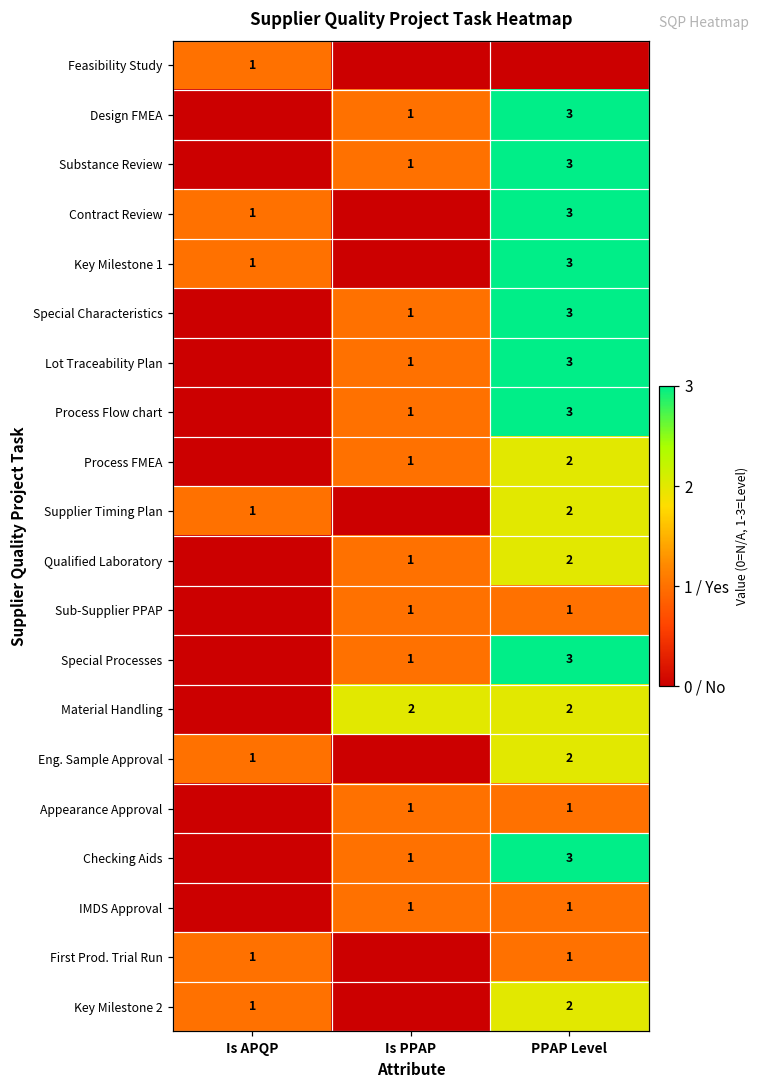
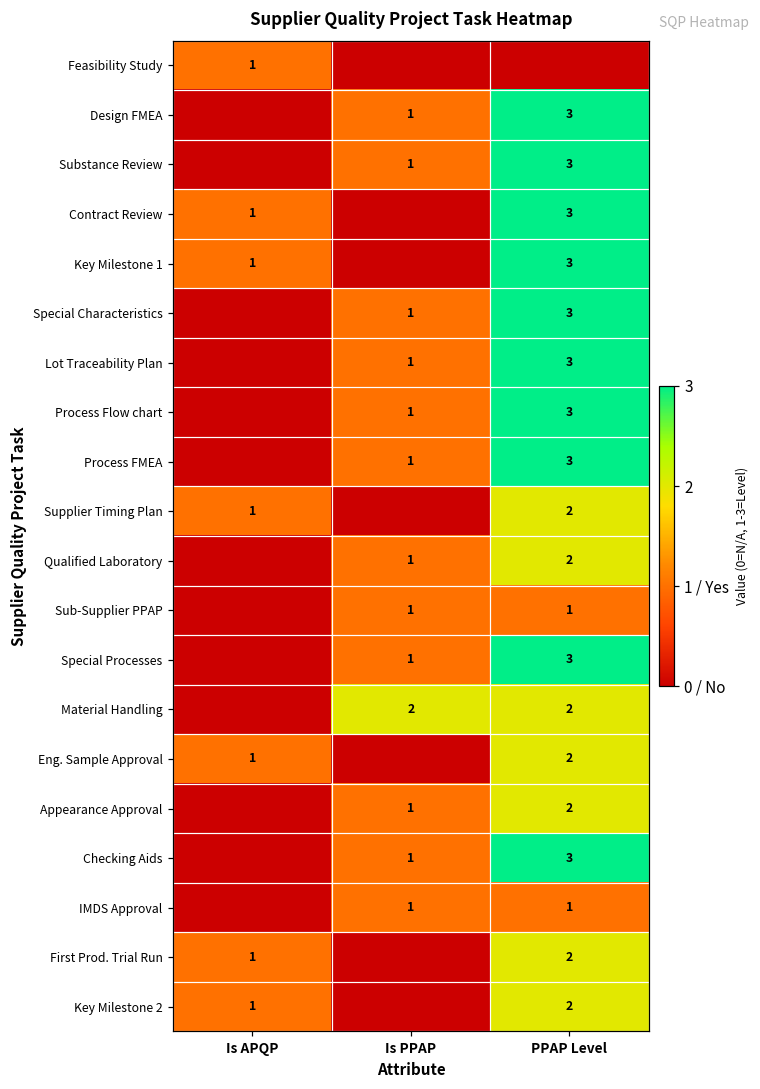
  {
    "Feasibility Study": {
      "Is APQP": 1
    },
    "Design FMEA": {
      "Is PPAP": 1,
      "PPAP Level": 3
    },
    "Substance Review": {
      "Is PPAP": 1,
      "PPAP Level": 3
    },
    "Contract Review": {
      "Is APQP": 1,
      "PPAP Level": 3
    },
    "Key Milestone 1": {
      "Is APQP": 1,
      "PPAP Level": 3
    },
    "Special Characteristics": {
      "Is PPAP": 1,
      "PPAP Level": 3
    },
    "Lot Traceability Plan": {
      "Is PPAP": 1,
      "PPAP Level": 3
    },
    "Process Flow chart": {
      "Is PPAP": 1,
      "PPAP Level": 3
    },
    "Process FMEA": {
      "Is PPAP": 1,
-     "PPAP Level": 2
+     "PPAP Level": 3
    },
    "Supplier Timing Plan": {
      "Is APQP": 1,
      "PPAP Level": 2
    },
    "Qualified Laboratory": {
      "Is PPAP": 1,
      "PPAP Level": 2
    },
    "Sub-Supplier PPAP": {
      "Is PPAP": 1,
      "PPAP Level": 1
    },
    "Special Processes": {
      "Is PPAP": 1,
      "PPAP Level": 3
    },
    "Material Handling": {
      "Is PPAP": 2,
      "PPAP Level": 2
    },
    "Eng. Sample Approval": {
      "Is APQP": 1,
      "PPAP Level": 2
    },
    "Appearance Approval": {
      "Is PPAP": 1,
-     "PPAP Level": 1
+     "PPAP Level": 2
    },
    "Checking Aids": {
      "Is PPAP": 1,
      "PPAP Level": 3
    },
    "IMDS Approval": {
      "Is PPAP": 1,
      "PPAP Level": 1
    },
    "First Prod. Trial Run": {
      "Is APQP": 1,
-     "PPAP Level": 1
+     "PPAP Level": 2
    },
    "Key Milestone 2": {
      "Is APQP": 1,
      "PPAP Level": 2
    }
  }
